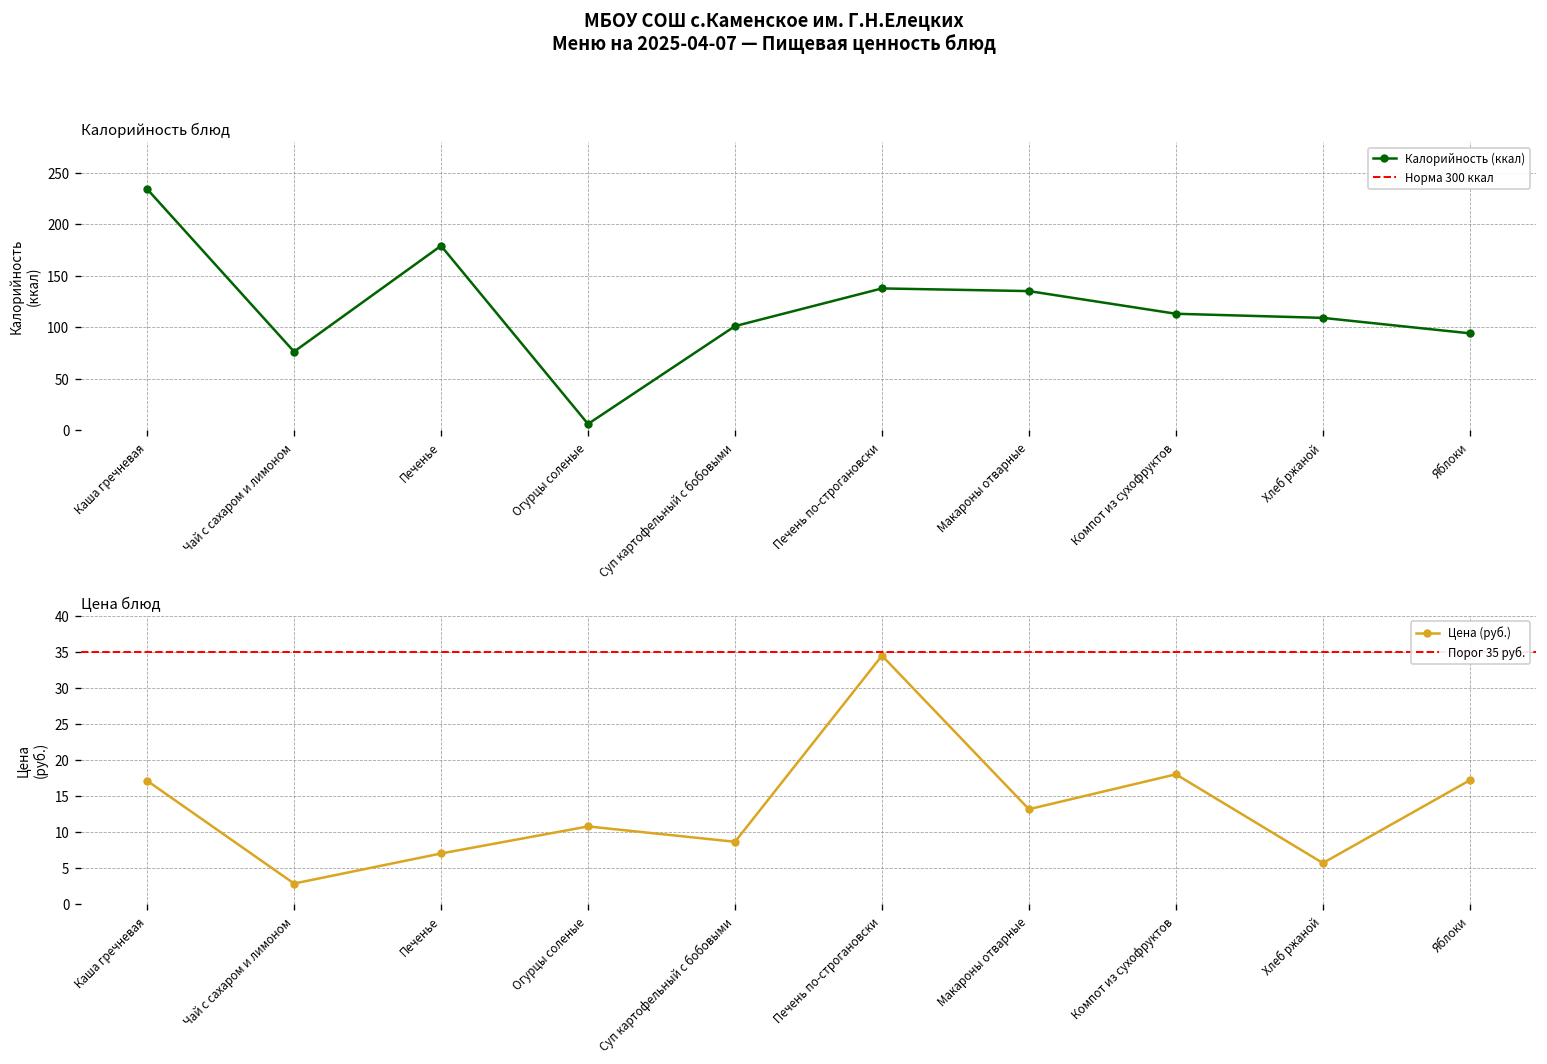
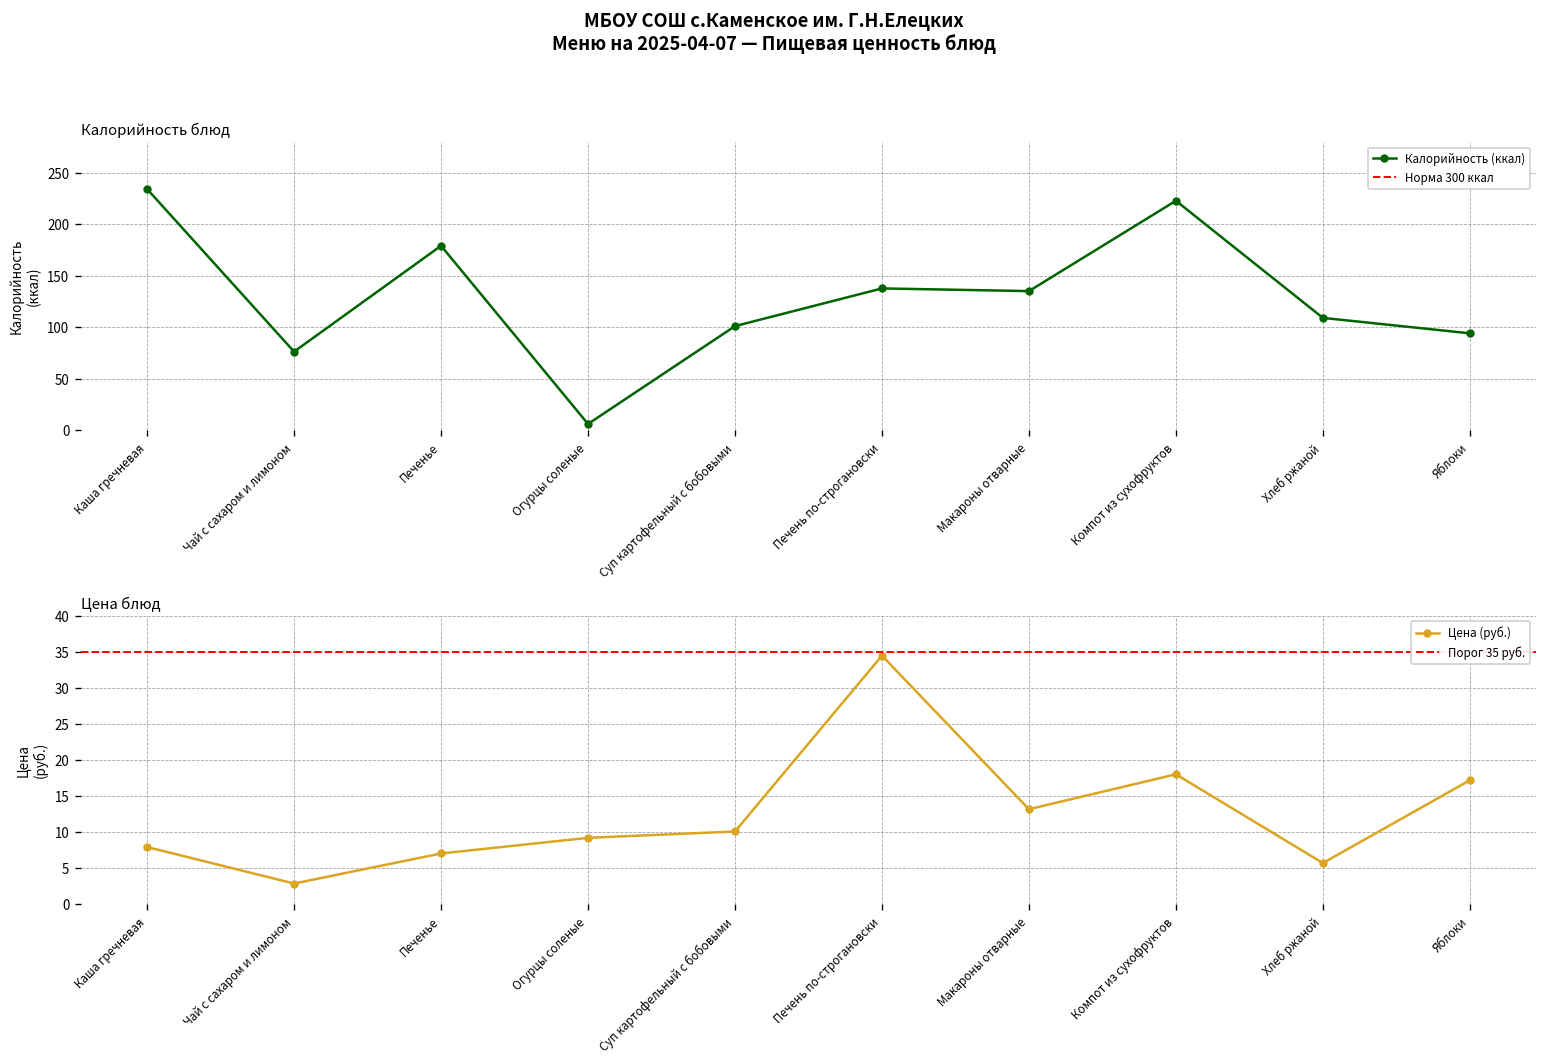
  {
    "Калорийность блюд": {
      "Каша гречневая": 230,
      "Чай с сахаром и лимоном": 80,
      "Печенье": 180,
      "Огурцы соленые": 10,
      "Суп картофельный с бобовыми": 100,
      "Печень по-строгановски": 140,
      "Макароны отварные": 140,
-     "Компот из сухофруктов": 110,
+     "Компот из сухофруктов": 220,
      "Хлеб ржаной": 110,
      "Яблоки": 90
    },
    "Цена блюд": {
-     "Каша гречневая": 17,
+     "Каша гречневая": 8,
      "Чай с сахаром и лимоном": 3,
      "Печенье": 7,
-     "Огурцы соленые": 11,
-     "Суп картофельный с бобовыми": 9,
+     "Огурцы соленые": 9,
+     "Суп картофельный с бобовыми": 10,
      "Печень по-строгановски": 34,
      "Макароны отварные": 13,
      "Компот из сухофруктов": 18,
      "Хлеб ржаной": 6,
      "Яблоки": 17
    }
  }
